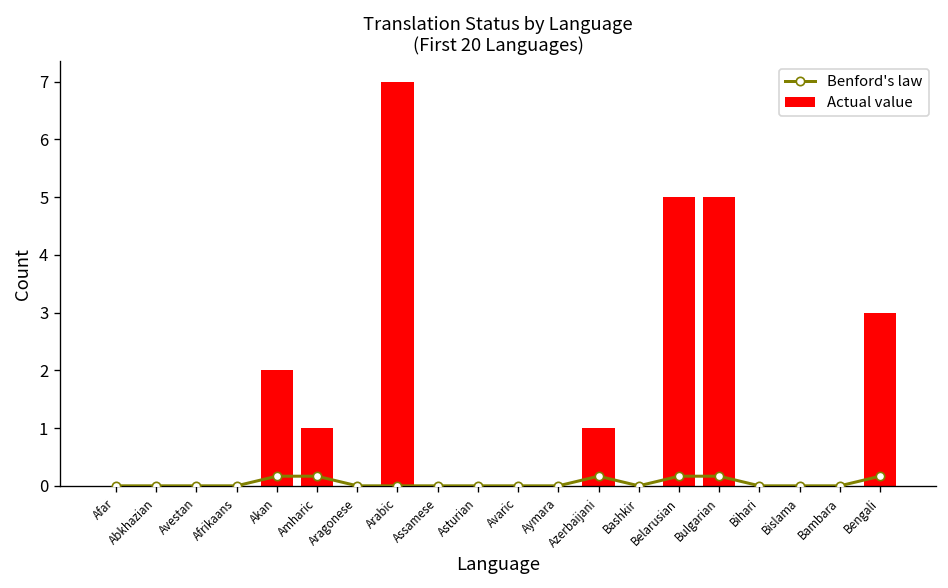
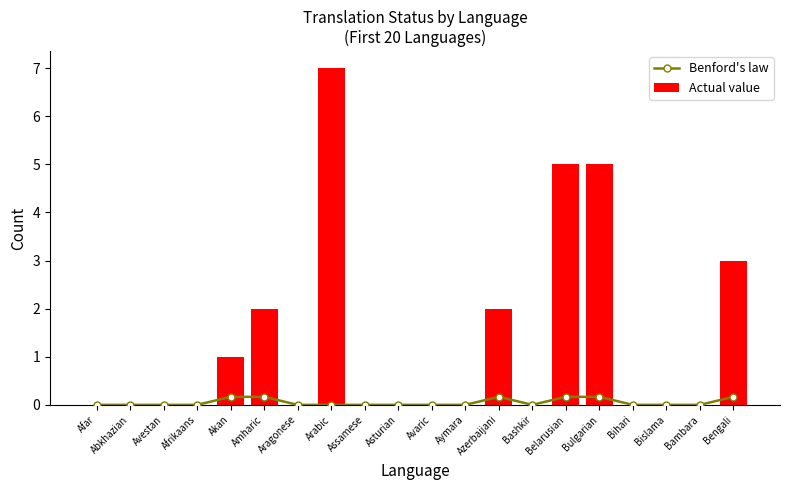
  {
    "Benford's law": {
      "Afar": 0,
      "Abkhazian": 0,
      "Avestan": 0,
      "Afrikaans": 0,
      "Akan": 0.2,
      "Amharic": 0.2,
      "Aragonese": 0,
      "Arabic": 0,
      "Assamese": 0,
      "Asturian": 0,
      "Avaric": 0,
      "Aymara": 0,
      "Azerbaijani": 0.2,
      "Bashkir": 0,
      "Belarusian": 0.2,
      "Bulgarian": 0.2,
      "Bihari": 0,
      "Bislama": 0,
      "Bambara": 0,
      "Bengali": 0.2
    },
    "Actual value": {
      "Afar": 0,
      "Abkhazian": 0,
      "Avestan": 0,
      "Afrikaans": 0,
-     "Akan": 2,
-     "Amharic": 1,
+     "Akan": 1,
+     "Amharic": 2,
      "Aragonese": 0,
      "Arabic": 7,
      "Assamese": 0,
      "Asturian": 0,
      "Avaric": 0,
      "Aymara": 0,
-     "Azerbaijani": 1,
+     "Azerbaijani": 2,
      "Bashkir": 0,
      "Belarusian": 5,
      "Bulgarian": 5,
      "Bihari": 0,
      "Bislama": 0,
      "Bambara": 0,
      "Bengali": 3
    }
  }
